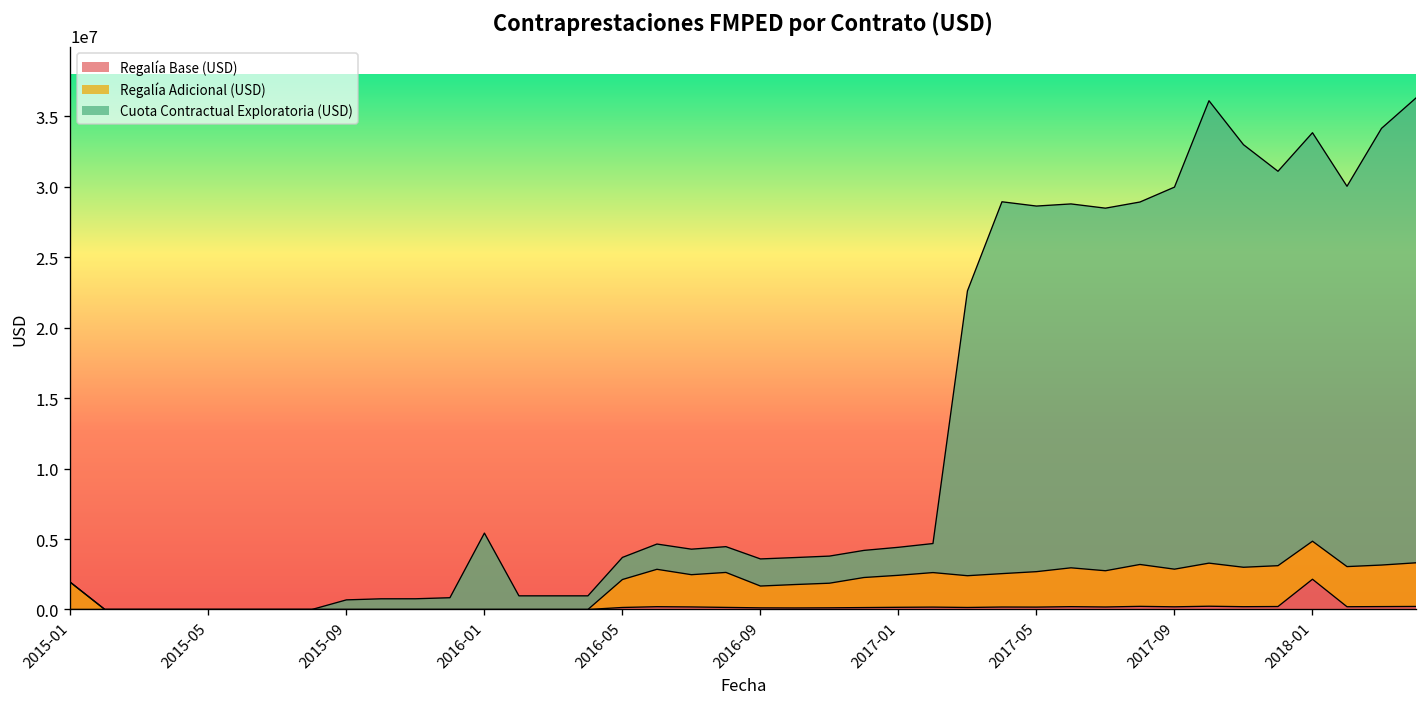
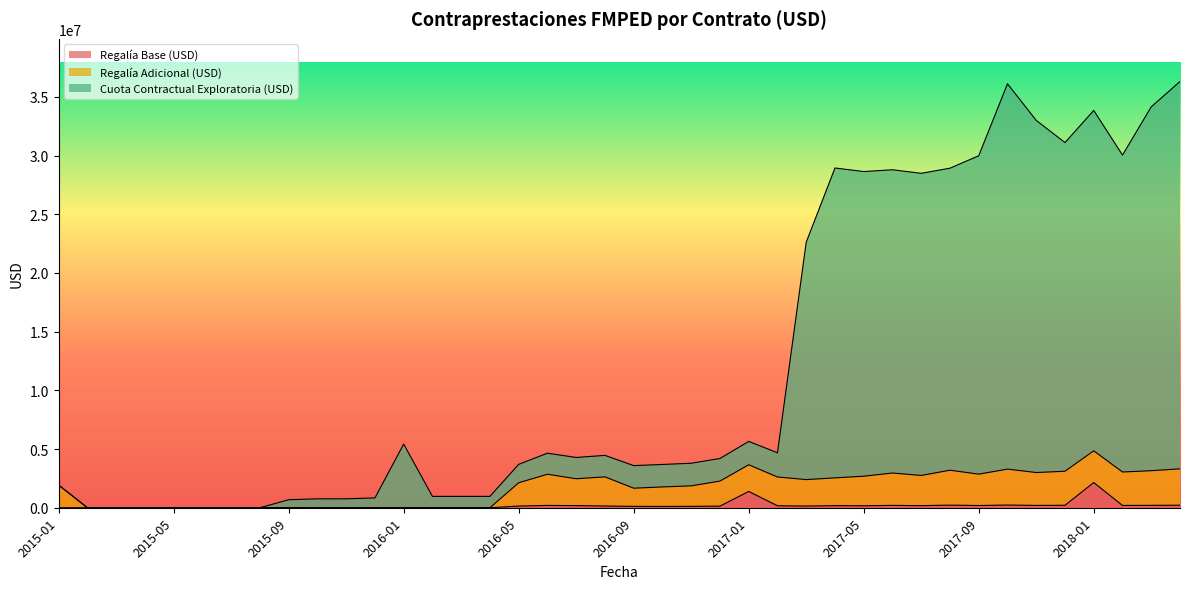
  {
    "Regalía Base (USD)": {
      "2015-01": 0,
      "2016-05": 100000,
      "2016-09": 100000,
-     "2017-01": 200000,
+     "2017-01": 1400000,
      "2017-05": 200000,
      "2017-09": 200000,
      "2018-01": 2100000
    },
    "Regalía Adicional (USD)": {
      "2016-05": 2000000,
      "2016-09": 1500000,
      "2017-01": 2300000,
      "2017-05": 2500000,
      "2017-09": 2700000,
      "2018-01": 2700000
    },
    "Cuota Contractual Exploratoria (USD)": {
      "2015-09": 700000,
      "2016-01": 5400000,
      "2016-05": 1600000,
      "2016-09": 1900000,
      "2017-01": 2000000,
      "2017-05": 26000000,
      "2017-09": 27100000,
      "2018-01": 29000000
    }
  }
